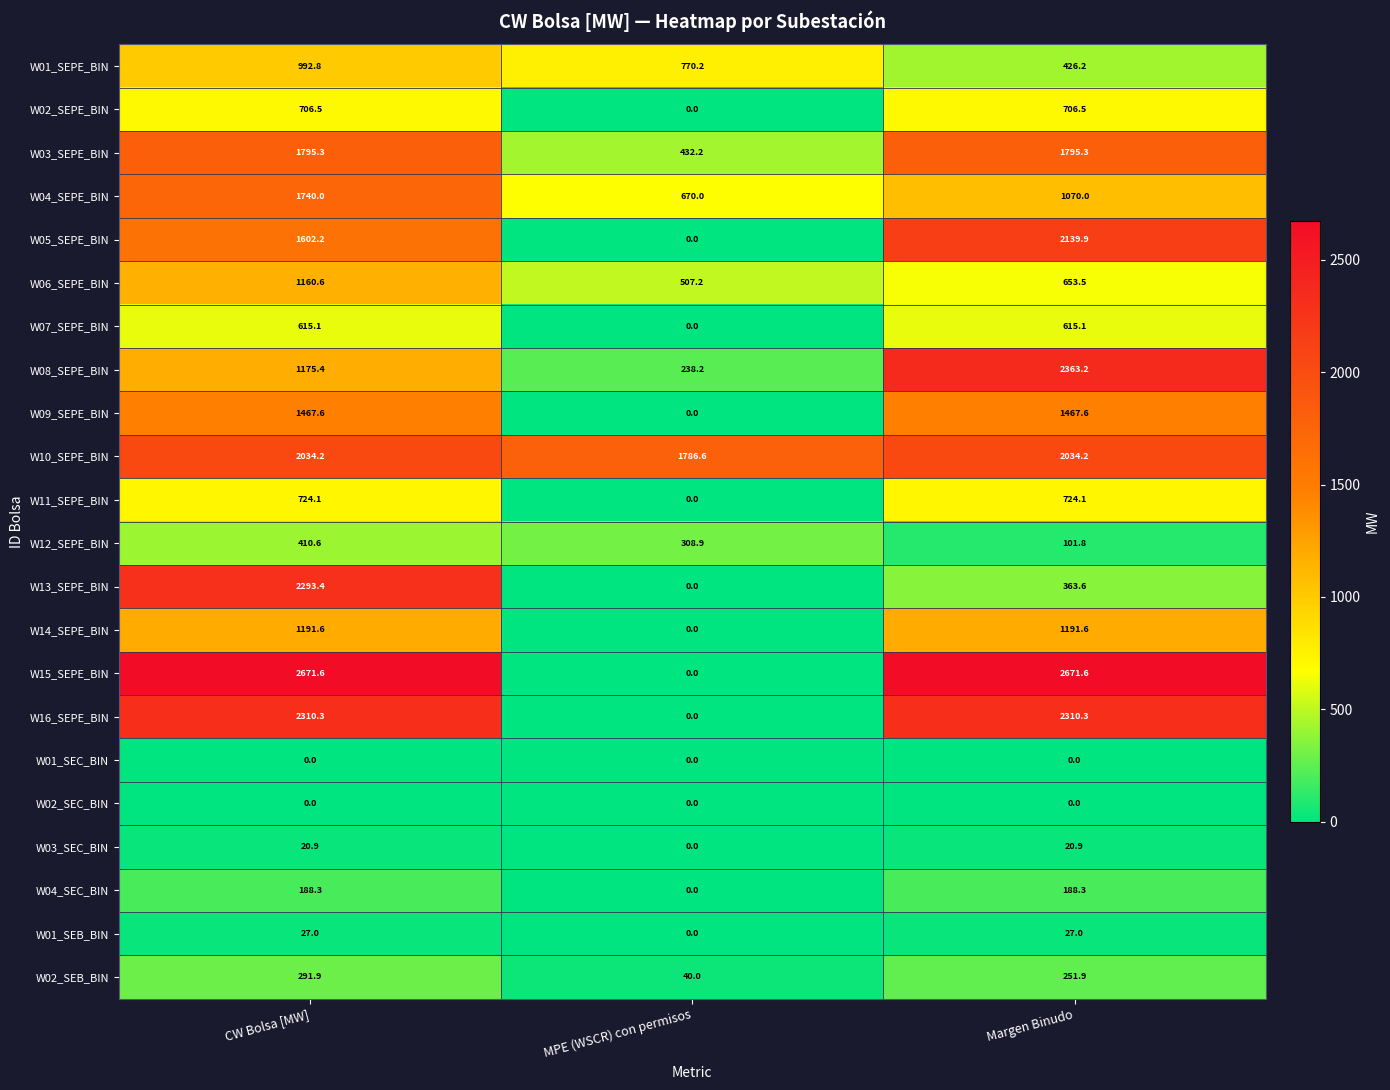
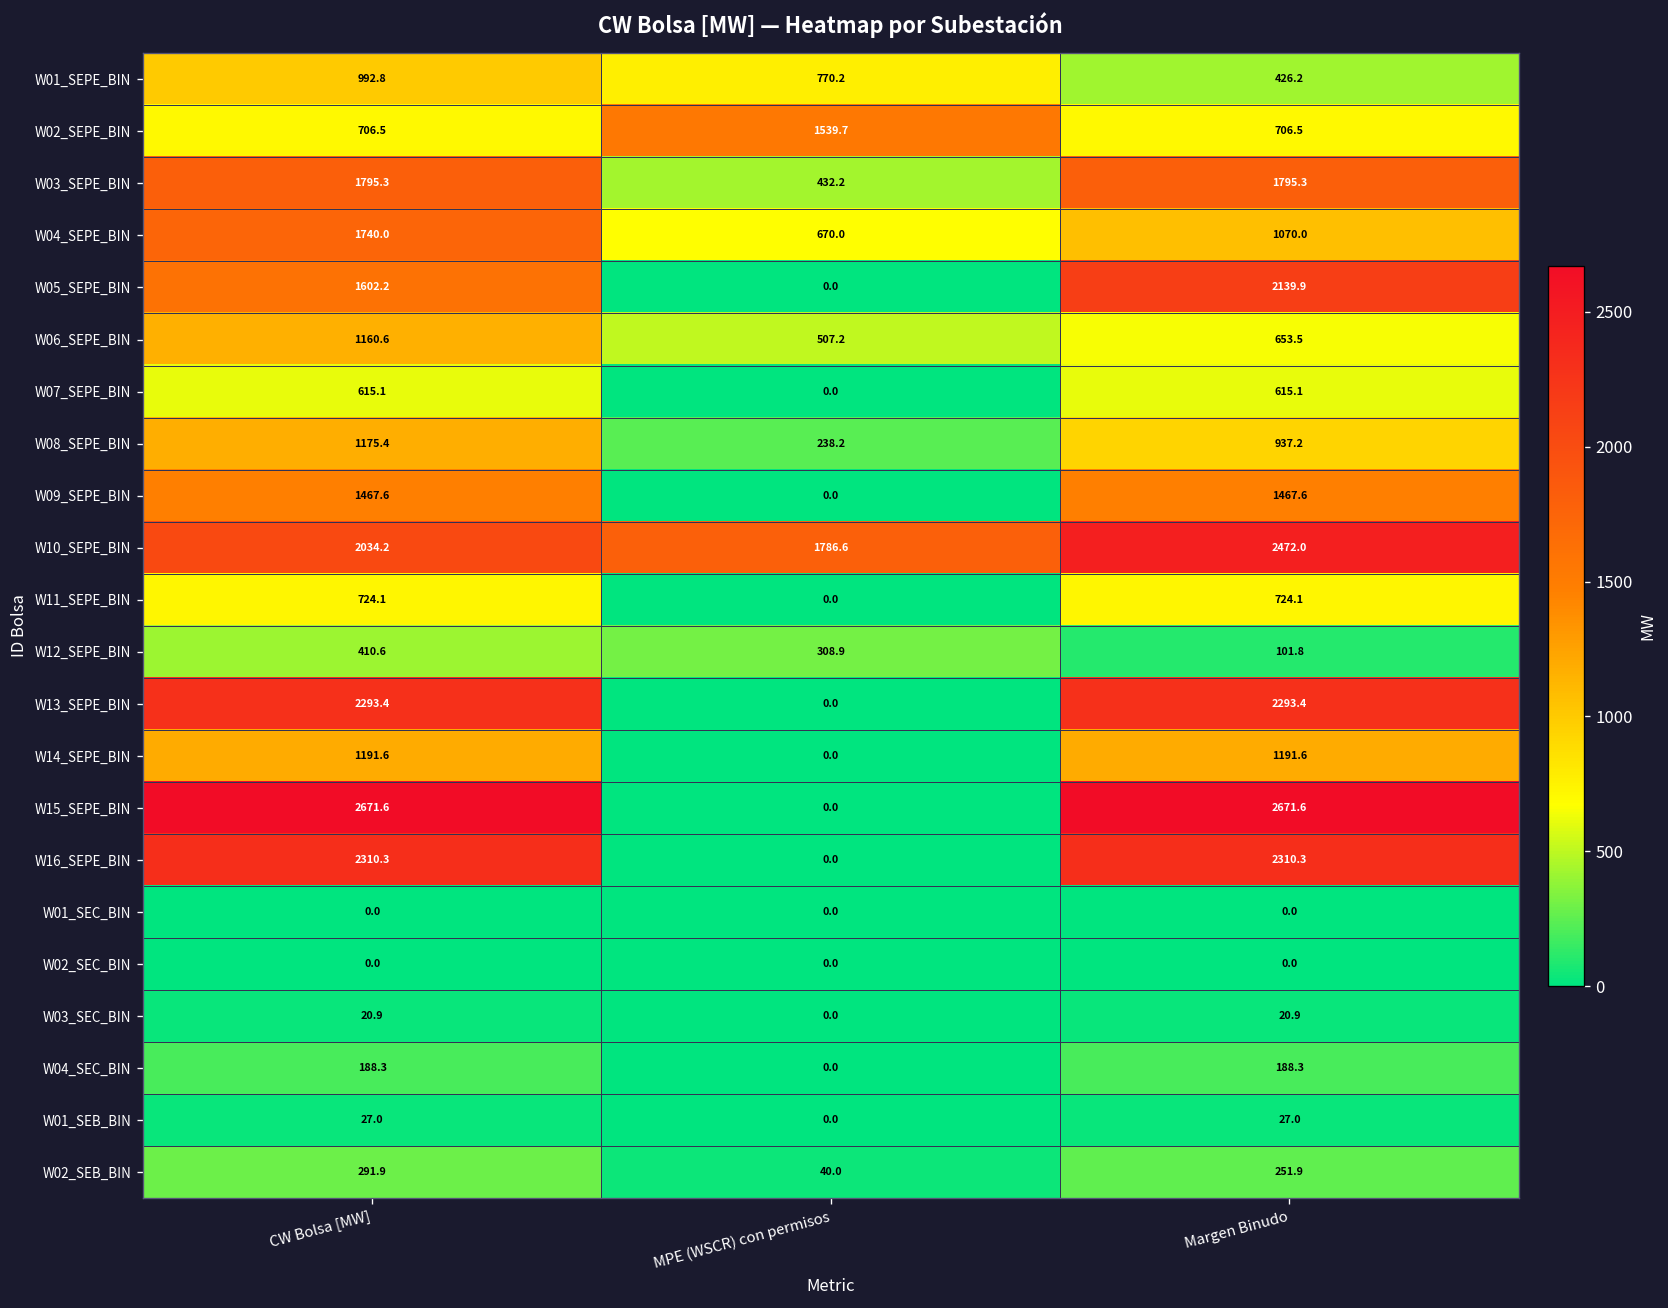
  {
    "W01_SEPE_BIN": {
      "CW Bolsa [MW]": 992.8,
      "MPE (WSCR) con permisos": 770.2,
      "Margen Binudo": 426.2
    },
    "W02_SEPE_BIN": {
      "CW Bolsa [MW]": 706.5,
-     "MPE (WSCR) con permisos": 0.0,
+     "MPE (WSCR) con permisos": 1539.7,
      "Margen Binudo": 706.5
    },
    "W03_SEPE_BIN": {
      "CW Bolsa [MW]": 1795.3,
      "MPE (WSCR) con permisos": 432.2,
      "Margen Binudo": 1795.3
    },
    "W04_SEPE_BIN": {
      "CW Bolsa [MW]": 1740.0,
      "MPE (WSCR) con permisos": 670.0,
      "Margen Binudo": 1070.0
    },
    "W05_SEPE_BIN": {
      "CW Bolsa [MW]": 1602.2,
      "MPE (WSCR) con permisos": 0.0,
      "Margen Binudo": 2139.9
    },
    "W06_SEPE_BIN": {
      "CW Bolsa [MW]": 1160.6,
      "MPE (WSCR) con permisos": 507.2,
      "Margen Binudo": 653.5
    },
    "W07_SEPE_BIN": {
      "CW Bolsa [MW]": 615.1,
      "MPE (WSCR) con permisos": 0.0,
      "Margen Binudo": 615.1
    },
    "W08_SEPE_BIN": {
      "CW Bolsa [MW]": 1175.4,
      "MPE (WSCR) con permisos": 238.2,
-     "Margen Binudo": 2363.2
+     "Margen Binudo": 937.2
    },
    "W09_SEPE_BIN": {
      "CW Bolsa [MW]": 1467.6,
      "MPE (WSCR) con permisos": 0.0,
      "Margen Binudo": 1467.6
    },
    "W10_SEPE_BIN": {
      "CW Bolsa [MW]": 2034.2,
      "MPE (WSCR) con permisos": 1786.6,
-     "Margen Binudo": 2034.2
+     "Margen Binudo": 2472.0
    },
    "W11_SEPE_BIN": {
      "CW Bolsa [MW]": 724.1,
      "MPE (WSCR) con permisos": 0.0,
      "Margen Binudo": 724.1
    },
    "W12_SEPE_BIN": {
      "CW Bolsa [MW]": 410.6,
      "MPE (WSCR) con permisos": 308.9,
      "Margen Binudo": 101.8
    },
    "W13_SEPE_BIN": {
      "CW Bolsa [MW]": 2293.4,
      "MPE (WSCR) con permisos": 0.0,
-     "Margen Binudo": 363.6
+     "Margen Binudo": 2293.4
    },
    "W14_SEPE_BIN": {
      "CW Bolsa [MW]": 1191.6,
      "MPE (WSCR) con permisos": 0.0,
      "Margen Binudo": 1191.6
    },
    "W15_SEPE_BIN": {
      "CW Bolsa [MW]": 2671.6,
      "MPE (WSCR) con permisos": 0.0,
      "Margen Binudo": 2671.6
    },
    "W16_SEPE_BIN": {
      "CW Bolsa [MW]": 2310.3,
      "MPE (WSCR) con permisos": 0.0,
      "Margen Binudo": 2310.3
    },
    "W01_SEC_BIN": {
      "CW Bolsa [MW]": 0.0,
      "MPE (WSCR) con permisos": 0.0,
      "Margen Binudo": 0.0
    },
    "W02_SEC_BIN": {
      "CW Bolsa [MW]": 0.0,
      "MPE (WSCR) con permisos": 0.0,
      "Margen Binudo": 0.0
    },
    "W03_SEC_BIN": {
      "CW Bolsa [MW]": 20.9,
      "MPE (WSCR) con permisos": 0.0,
      "Margen Binudo": 20.9
    },
    "W04_SEC_BIN": {
      "CW Bolsa [MW]": 188.3,
      "MPE (WSCR) con permisos": 0.0,
      "Margen Binudo": 188.3
    },
    "W01_SEB_BIN": {
      "CW Bolsa [MW]": 27.0,
      "MPE (WSCR) con permisos": 0.0,
      "Margen Binudo": 27.0
    },
    "W02_SEB_BIN": {
      "CW Bolsa [MW]": 291.9,
      "MPE (WSCR) con permisos": 40.0,
      "Margen Binudo": 251.9
    }
  }
